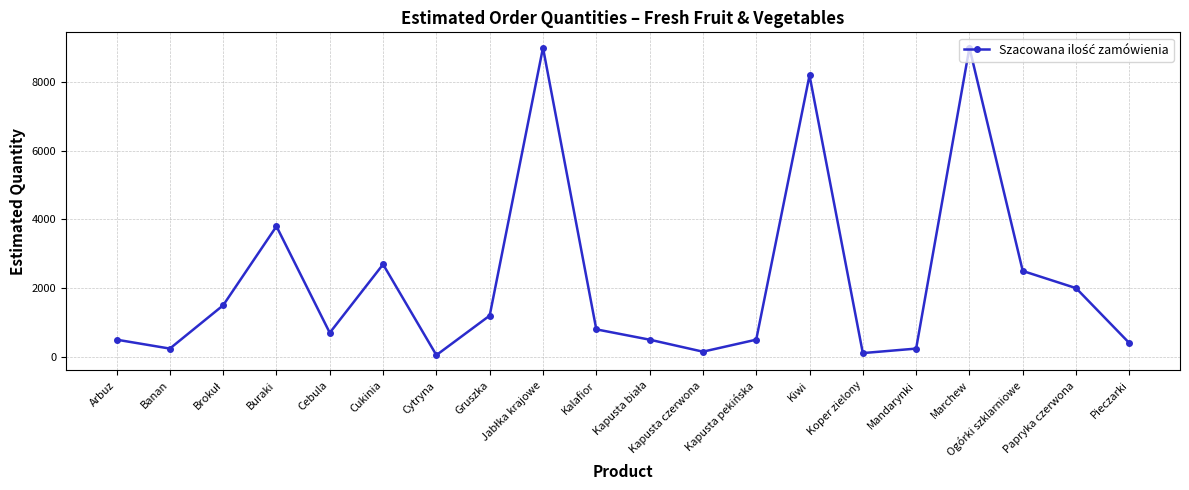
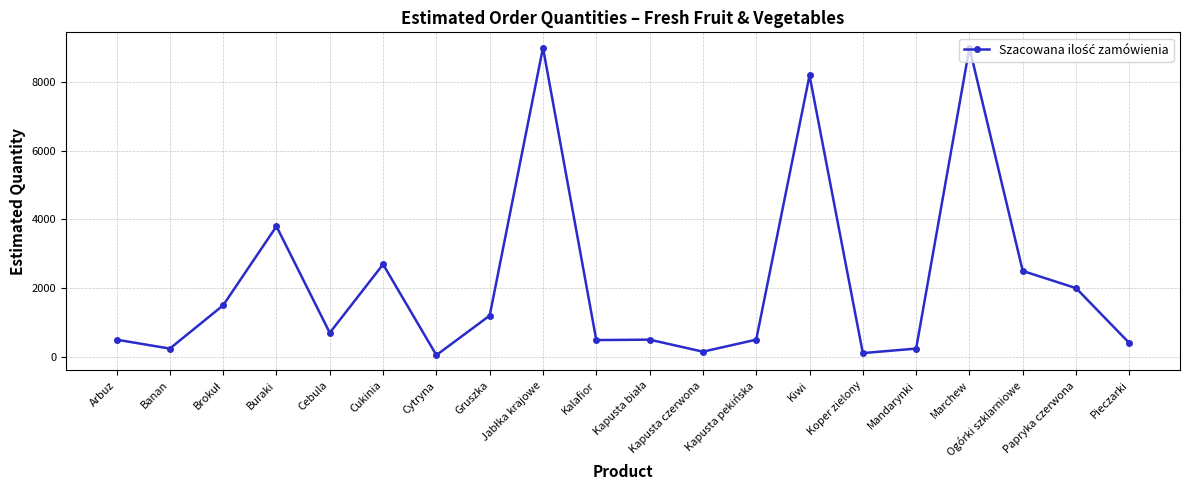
  {
    "Arbuz": 500,
    "Banan": 200,
    "Brokuł": 1500,
    "Buraki": 3800,
    "Cebula": 700,
    "Cukinia": 2700,
    "Cytryna": 100,
    "Gruszka": 1200,
    "Jabłka krajowe": 9000,
-   "Kalafior": 800,
+   "Kalafior": 500,
    "Kapusta biała": 500,
    "Kapusta czerwona": 200,
    "Kapusta pekińska": 500,
    "Kiwi": 8200,
    "Koper zielony": 100,
    "Mandarynki": 200,
    "Ogórki szklarniowe": 2500,
    "Papryka czerwona": 2000,
    "Pieczarki": 400
  }
